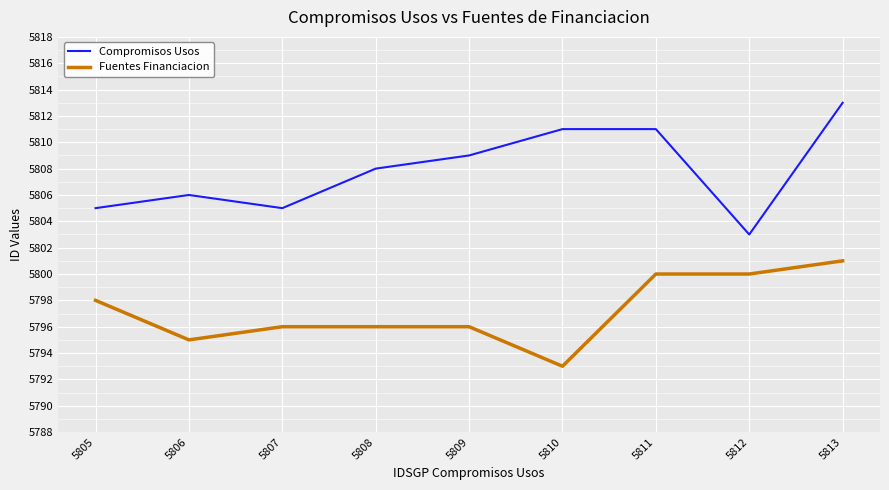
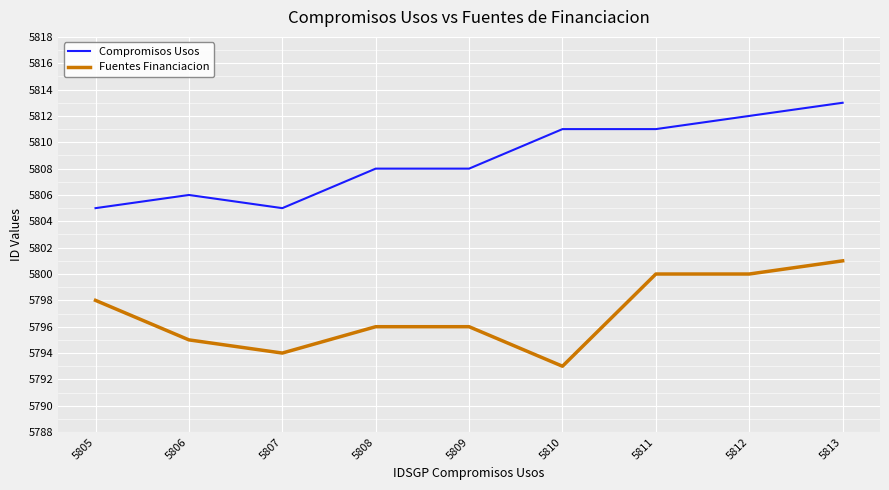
  {
    "Compromisos Usos": {
      "5805": 5805,
      "5806": 5806,
      "5807": 5805,
      "5808": 5808,
-     "5809": 5809,
+     "5809": 5808,
      "5810": 5811,
      "5811": 5811,
-     "5812": 5803,
+     "5812": 5812,
      "5813": 5813
    },
    "Fuentes Financiacion": {
      "5805": 5798,
      "5806": 5795,
-     "5807": 5796,
+     "5807": 5794,
      "5808": 5796,
      "5809": 5796,
      "5810": 5793,
      "5811": 5800,
      "5812": 5800,
      "5813": 5801
    }
  }
